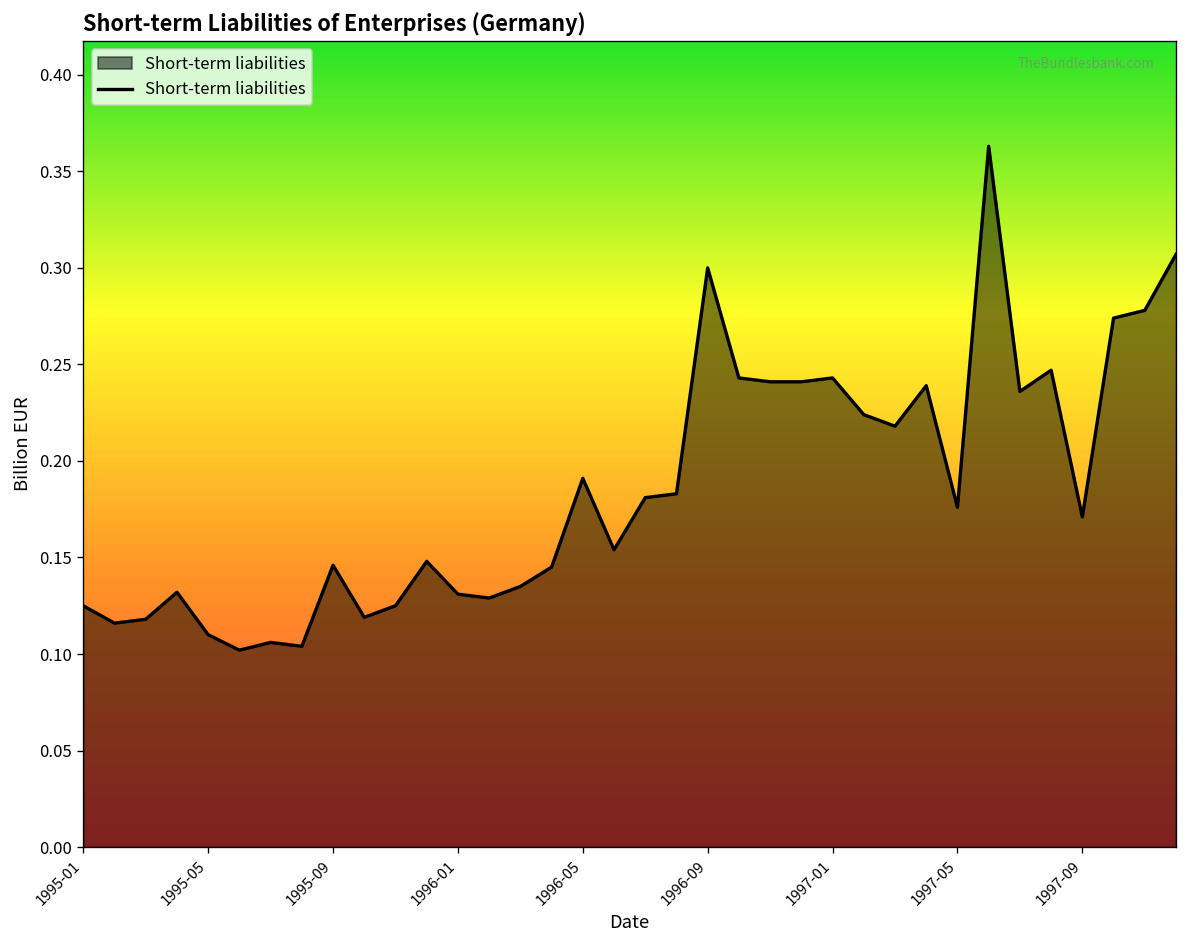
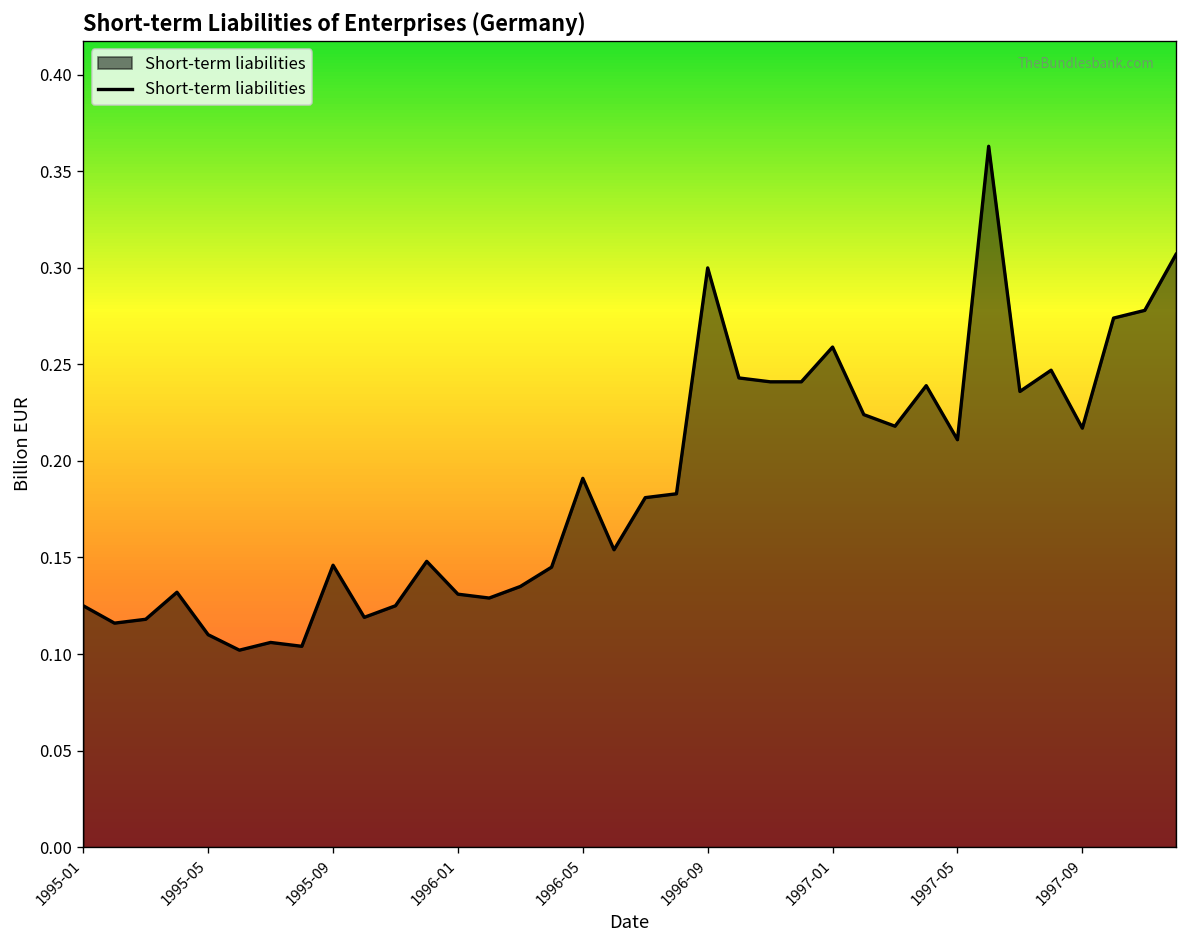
  {
    "1995-01": 0.125,
    "1995-05": 0.110,
    "1995-09": 0.146,
    "1996-01": 0.131,
    "1996-05": 0.191,
    "1996-09": 0.300,
-   "1997-01": 0.243,
-   "1997-05": 0.176,
-   "1997-09": 0.171
+   "1997-01": 0.259,
+   "1997-05": 0.211,
+   "1997-09": 0.217
  }
